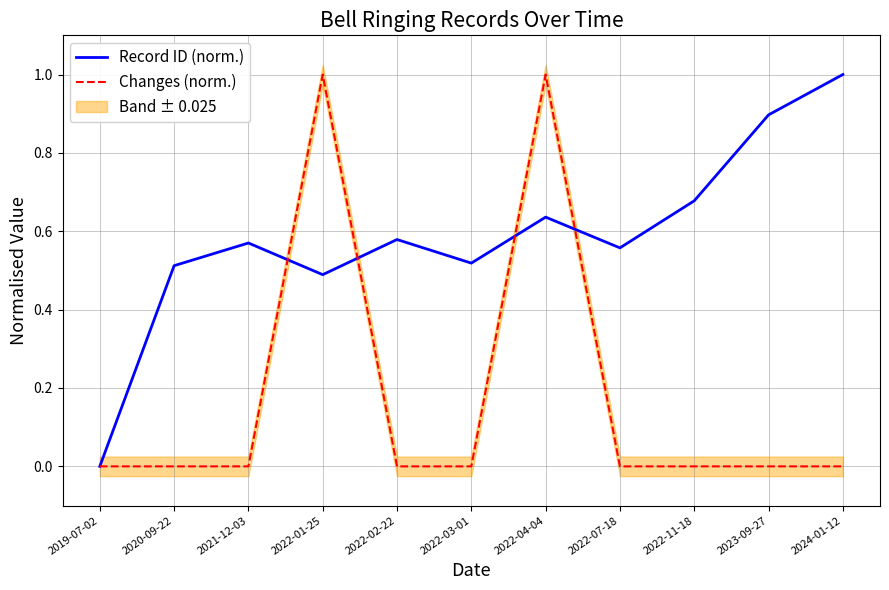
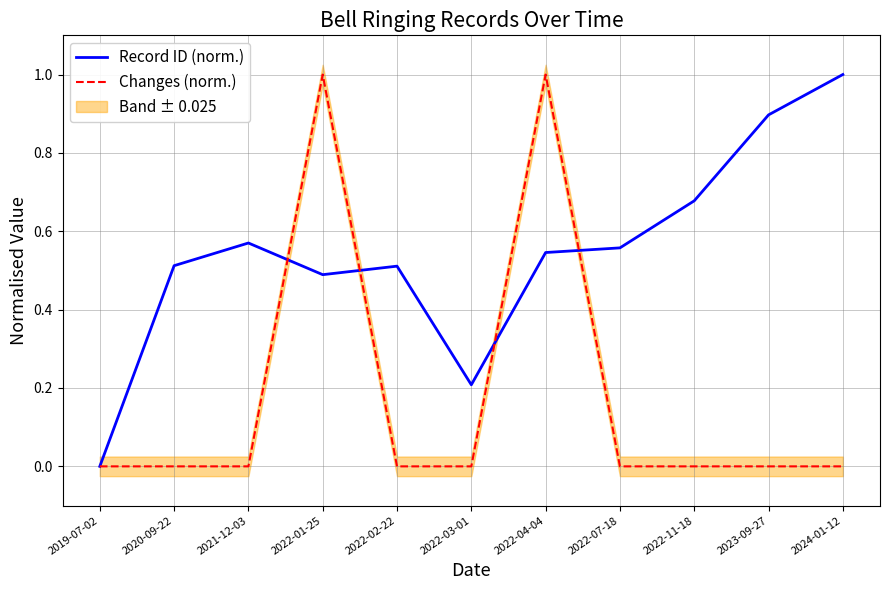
  {
    "Record ID (norm.)": {
      "2020-09-22": 0.51,
      "2021-12-03": 0.57,
      "2022-01-25": 0.49,
-     "2022-02-22": 0.58,
-     "2022-03-01": 0.52,
-     "2022-04-04": 0.64,
+     "2022-02-22": 0.51,
+     "2022-03-01": 0.21,
+     "2022-04-04": 0.55,
      "2022-07-18": 0.56,
      "2022-11-18": 0.68,
      "2023-09-27": 0.90,
      "2024-01-12": 1.00
    },
    "Changes (norm.)": {
      "2020-09-22": 0.00,
      "2021-12-03": 0.00,
      "2022-01-25": 1.00,
      "2022-02-22": 0.00,
      "2022-03-01": 0.00,
      "2022-04-04": 1.00,
      "2022-07-18": 0.00,
      "2022-11-18": 0.00,
      "2023-09-27": 0.00,
      "2024-01-12": 0.00
    }
  }
